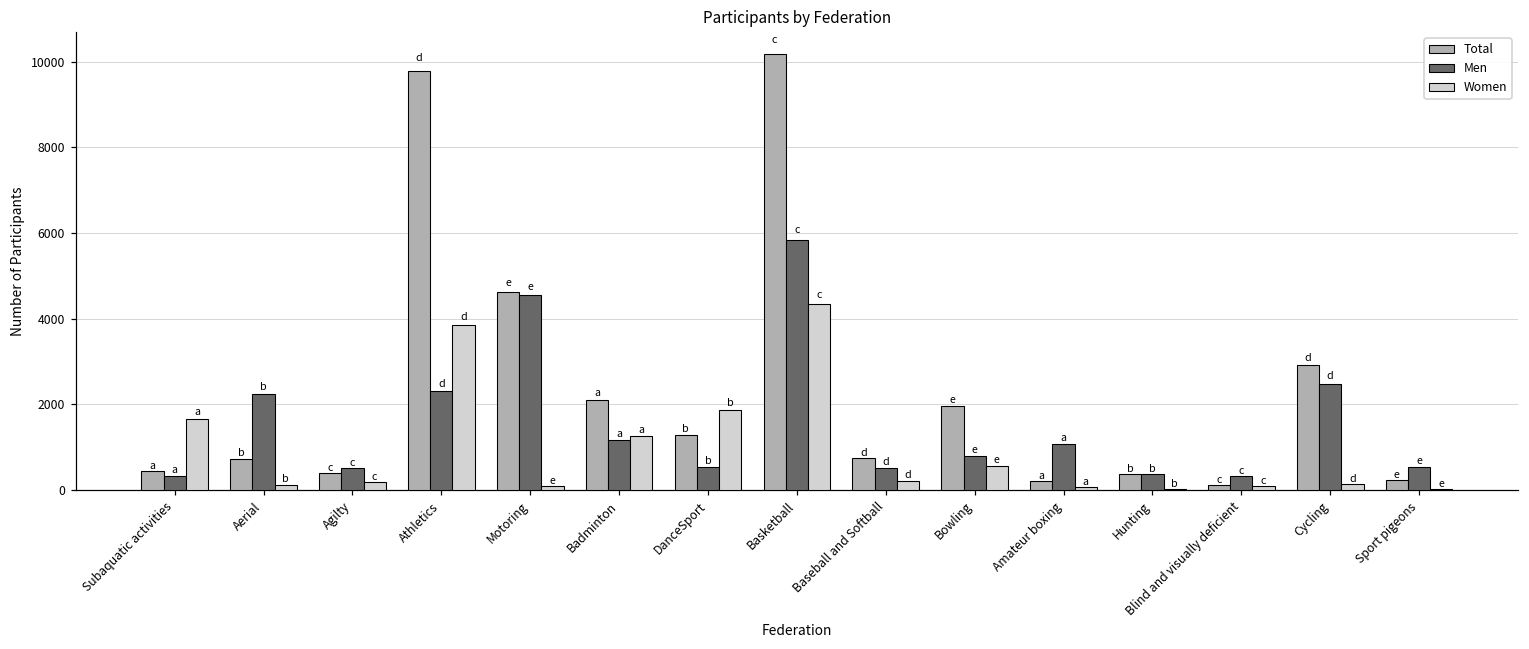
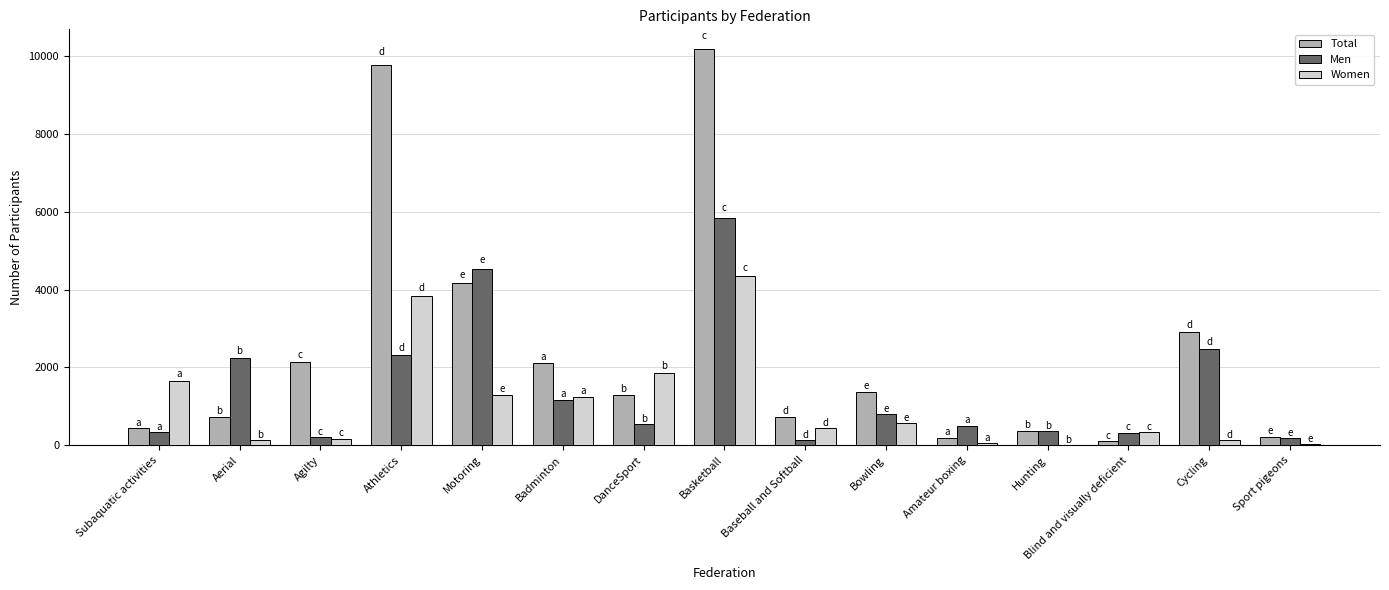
  {
    "Total": {
      "Subaquatic activities": 400,
      "Aerial": 700,
-     "Agilty": 400,
+     "Agilty": 2100,
      "Athletics": 9800,
-     "Motoring": 4600,
+     "Motoring": 4200,
      "Badminton": 2100,
      "DanceSport": 1300,
      "Basketball": 10200,
      "Baseball and Softball": 700,
-     "Bowling": 1900,
+     "Bowling": 1400,
      "Amateur boxing": 200,
      "Hunting": 400,
      "Blind and visually deficient": 100,
      "Cycling": 2900,
      "Sport pigeons": 200
    },
    "Men": {
      "Subaquatic activities": 300,
      "Aerial": 2200,
-     "Agilty": 500,
+     "Agilty": 200,
      "Athletics": 2300,
      "Motoring": 4500,
      "Badminton": 1200,
      "DanceSport": 500,
      "Basketball": 5800,
-     "Baseball and Softball": 500,
+     "Baseball and Softball": 100,
      "Bowling": 800,
-     "Amateur boxing": 1100,
+     "Amateur boxing": 500,
      "Hunting": 400,
      "Blind and visually deficient": 300,
      "Cycling": 2500,
-     "Sport pigeons": 500
+     "Sport pigeons": 200
    },
    "Women": {
      "Subaquatic activities": 1700,
      "Aerial": 100,
      "Agilty": 200,
      "Athletics": 3800,
-     "Motoring": 100,
+     "Motoring": 1300,
      "Badminton": 1300,
      "DanceSport": 1900,
      "Basketball": 4300,
-     "Baseball and Softball": 200,
+     "Baseball and Softball": 400,
      "Bowling": 600,
-     "Blind and visually deficient": 100,
+     "Blind and visually deficient": 300,
      "Cycling": 100
    }
  }
